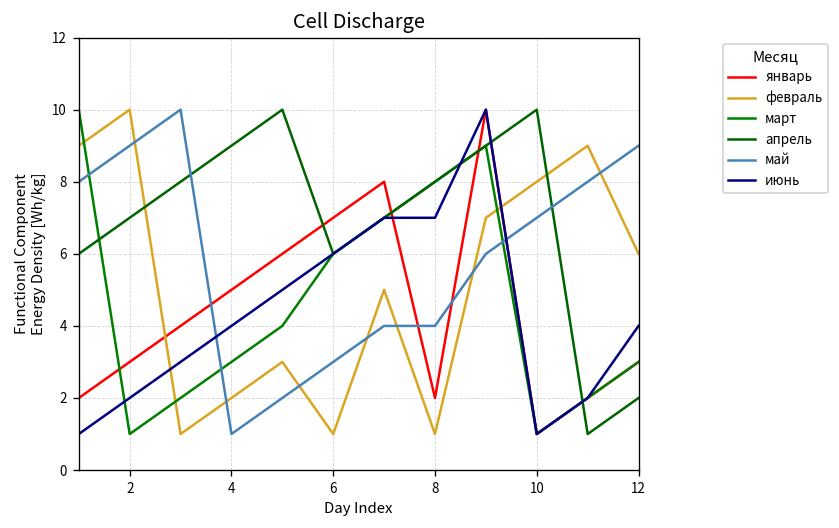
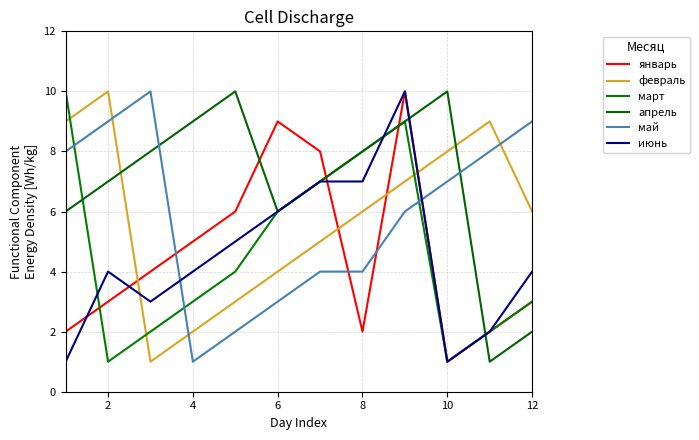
  {
    "январь": {
      "2": 3,
      "4": 5,
-     "6": 7,
+     "6": 9,
      "8": 2
    },
    "февраль": {
      "2": 10,
      "4": 2,
-     "6": 1,
-     "8": 1,
+     "6": 4,
+     "8": 6,
      "10": 8,
      "12": 6
    },
    "май": {
      "2": 9,
      "4": 1,
      "6": 3,
      "8": 4,
      "10": 7,
      "12": 9
    },
    "июнь": {
-     "2": 2,
+     "2": 4,
      "4": 4,
      "8": 7,
      "12": 4
    }
  }
